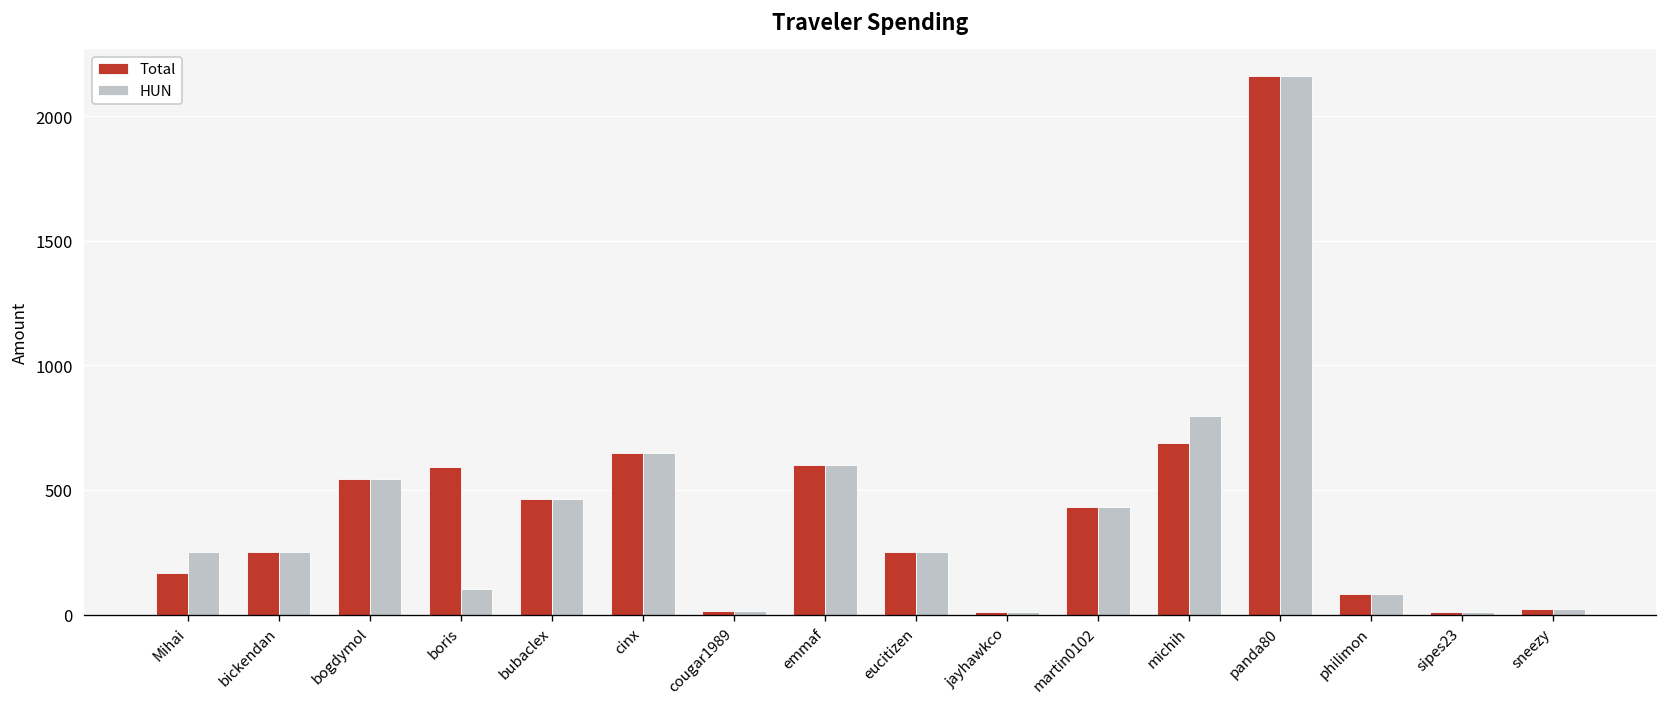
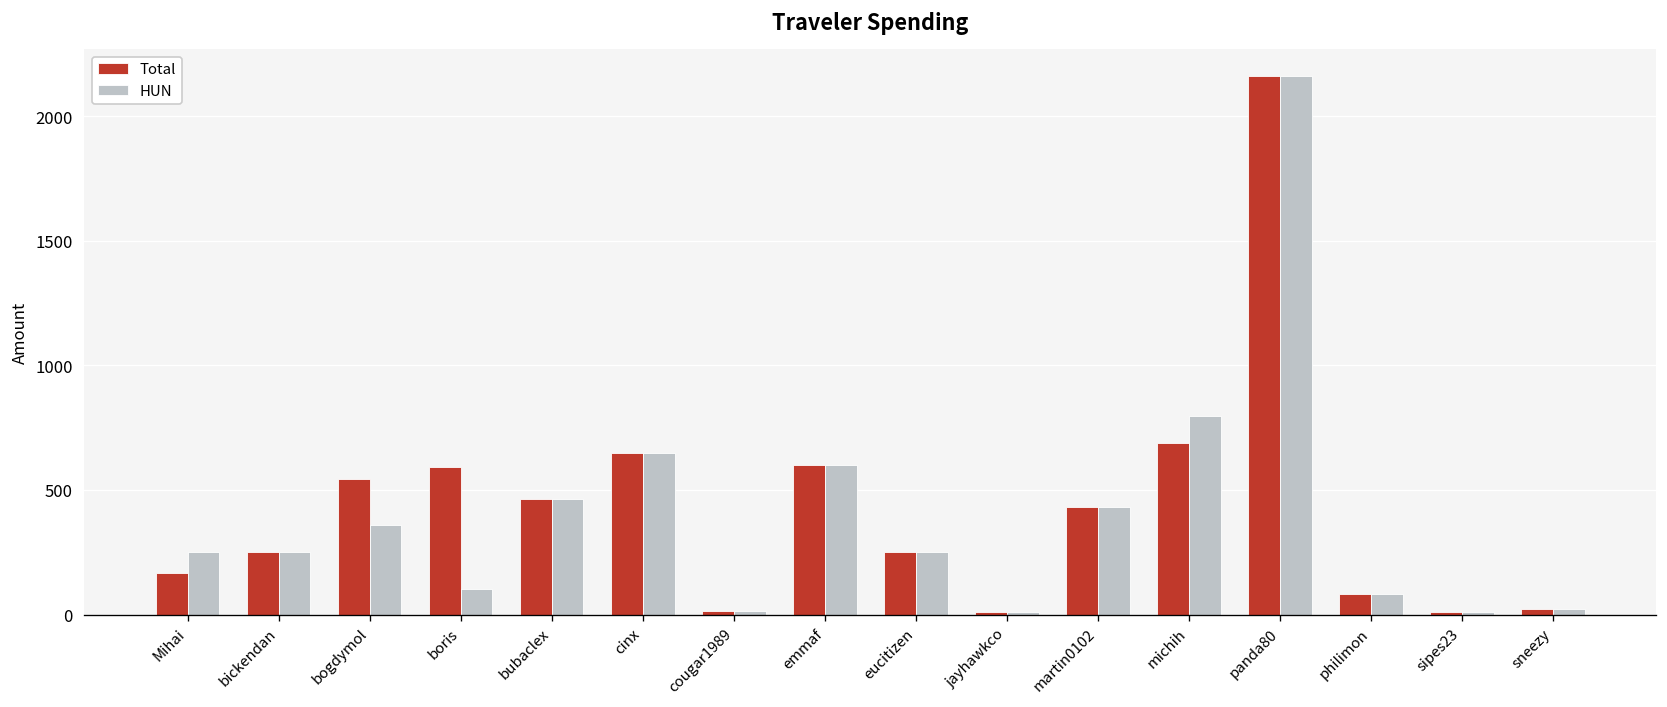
  {
    "Total": {
      "Mihai": 170,
      "bickendan": 250,
      "bogdymol": 550,
      "boris": 590,
      "bubaclex": 460,
      "cinx": 650,
      "cougar1989": 10,
      "emmaf": 600,
      "eucitizen": 250,
      "martin0102": 430,
      "michih": 690,
      "panda80": 2160,
      "philimon": 80,
      "sneezy": 20
    },
    "HUN": {
      "Mihai": 250,
      "bickendan": 250,
-     "bogdymol": 550,
+     "bogdymol": 360,
      "boris": 100,
      "bubaclex": 460,
      "cinx": 650,
      "cougar1989": 10,
      "emmaf": 600,
      "eucitizen": 250,
      "martin0102": 430,
      "michih": 800,
      "panda80": 2160,
      "philimon": 80,
      "sneezy": 20
    }
  }
